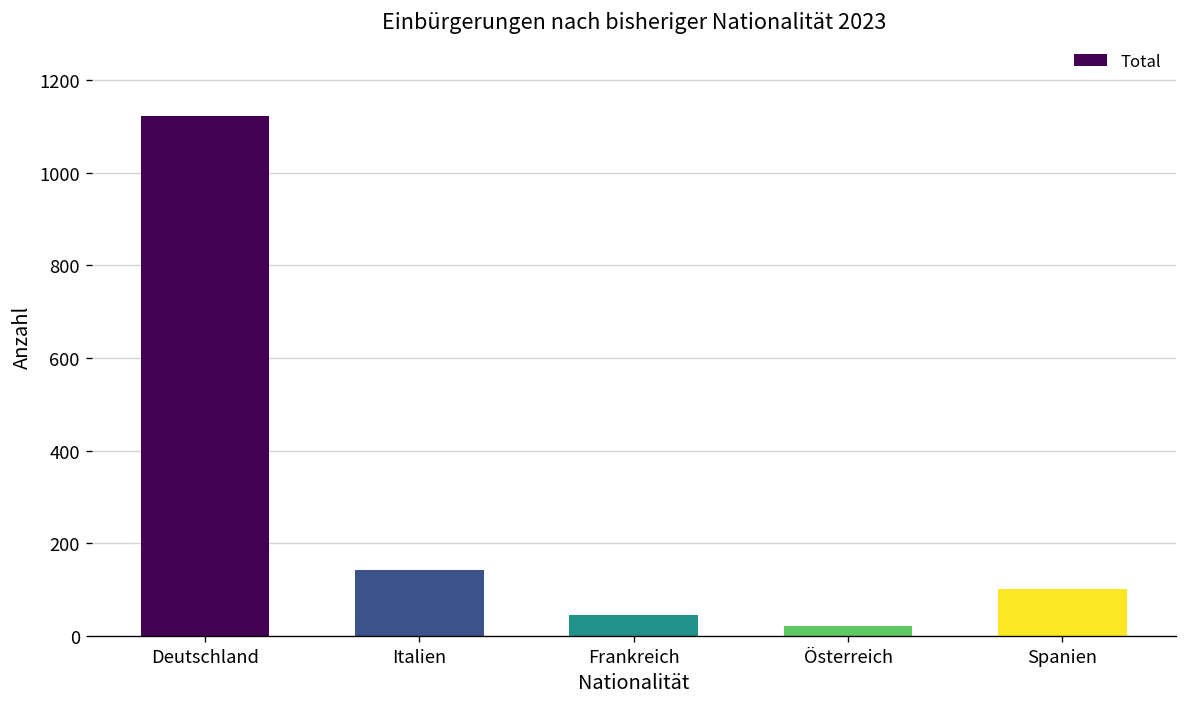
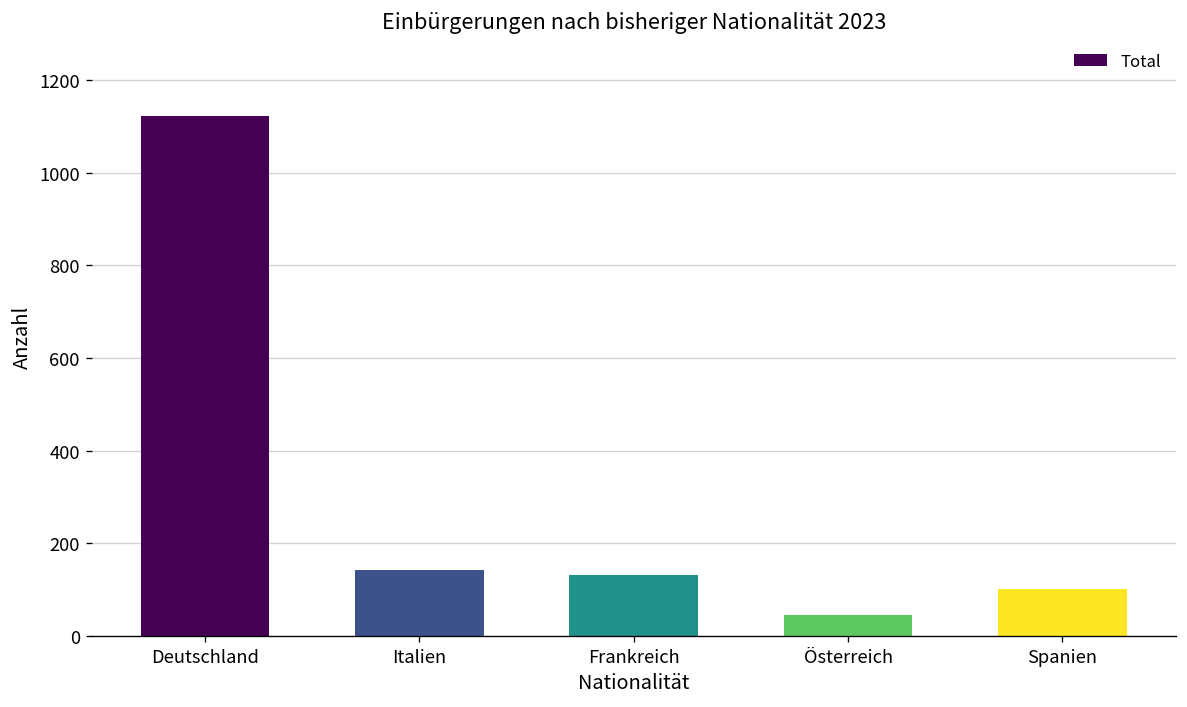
  {
    "Deutschland": 1120,
    "Italien": 140,
-   "Frankreich": 50,
-   "Österreich": 20,
+   "Frankreich": 130,
+   "Österreich": 50,
    "Spanien": 100
  }
